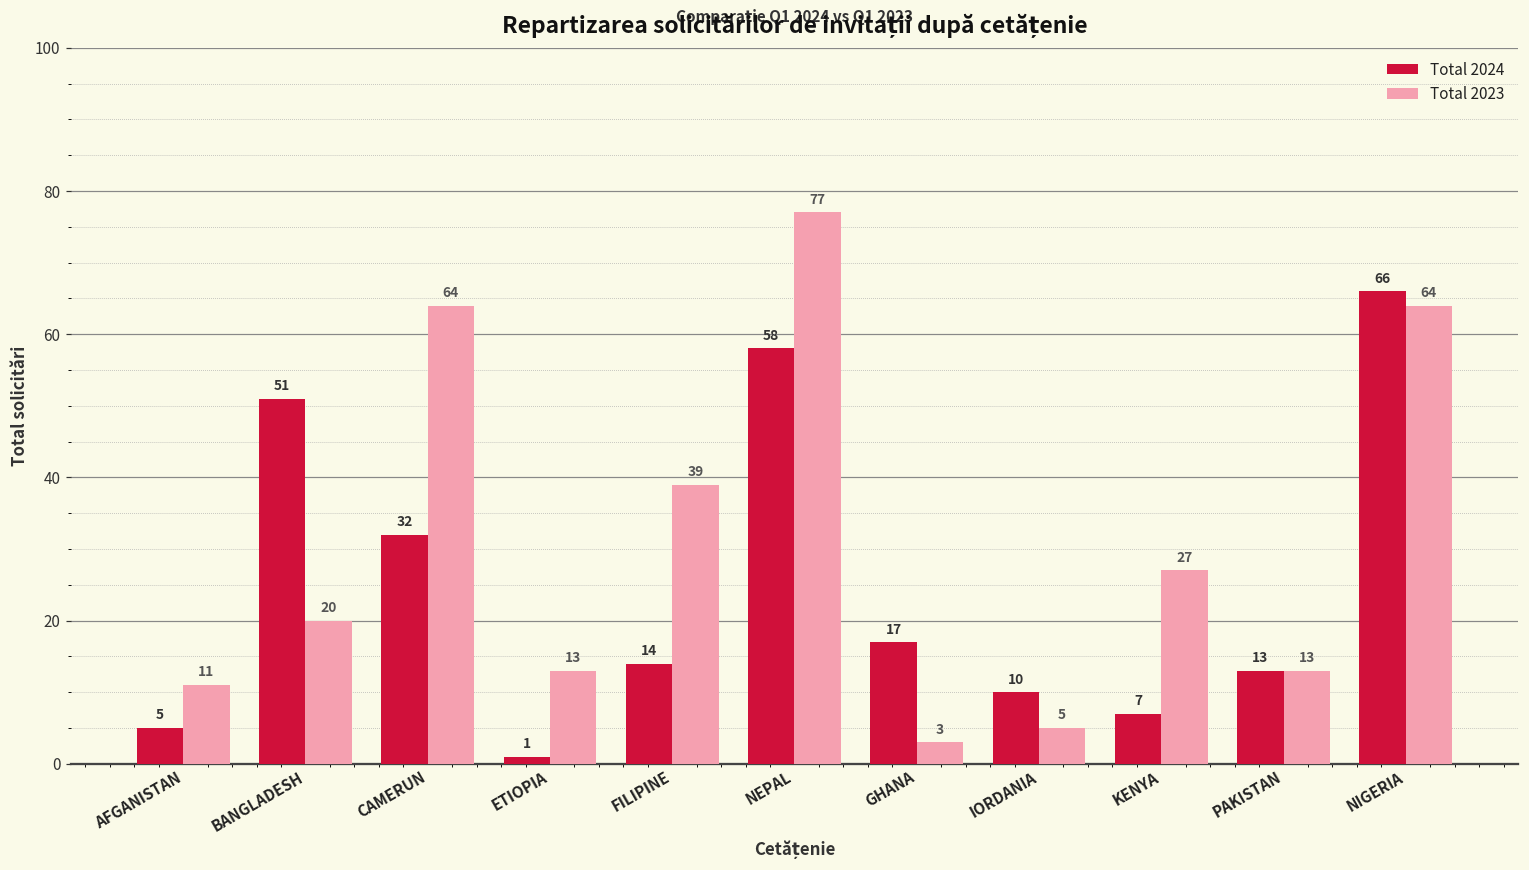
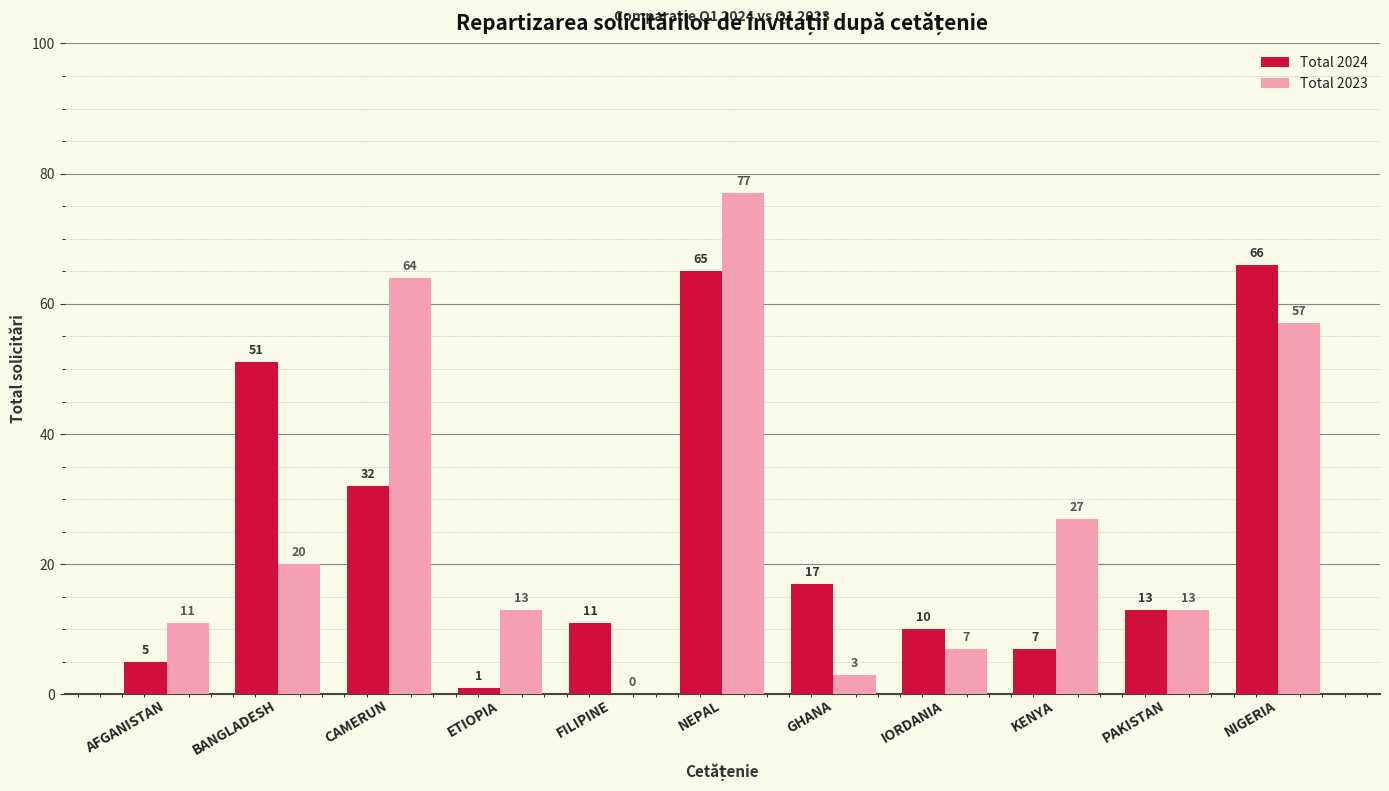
  {
    "Total 2024": {
      "AFGANISTAN": 5,
      "BANGLADESH": 51,
      "CAMERUN": 32,
      "ETIOPIA": 1,
-     "FILIPINE": 14,
-     "NEPAL": 58,
+     "FILIPINE": 11,
+     "NEPAL": 65,
      "GHANA": 17,
      "IORDANIA": 10,
      "KENYA": 7,
      "PAKISTAN": 13,
      "NIGERIA": 66
    },
    "Total 2023": {
      "AFGANISTAN": 11,
      "BANGLADESH": 20,
      "CAMERUN": 64,
      "ETIOPIA": 13,
-     "FILIPINE": 39,
+     "FILIPINE": 0,
      "NEPAL": 77,
      "GHANA": 3,
-     "IORDANIA": 5,
+     "IORDANIA": 7,
      "KENYA": 27,
      "PAKISTAN": 13,
-     "NIGERIA": 64
+     "NIGERIA": 57
    }
  }
